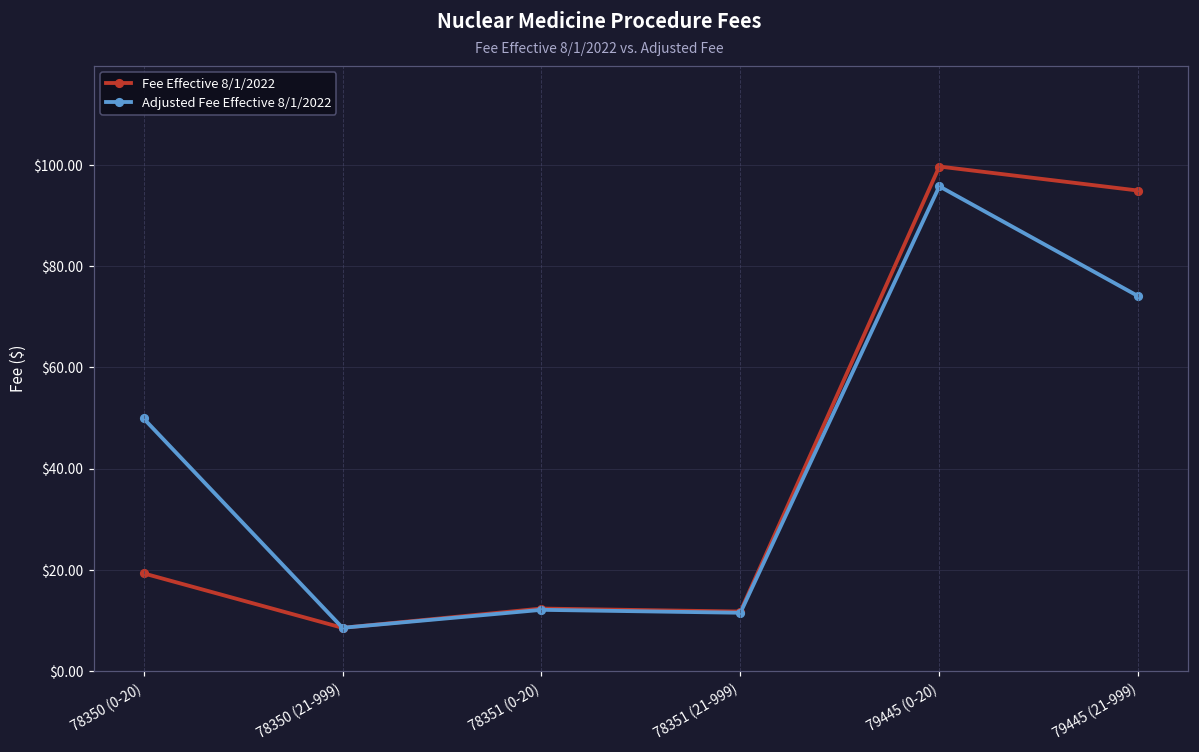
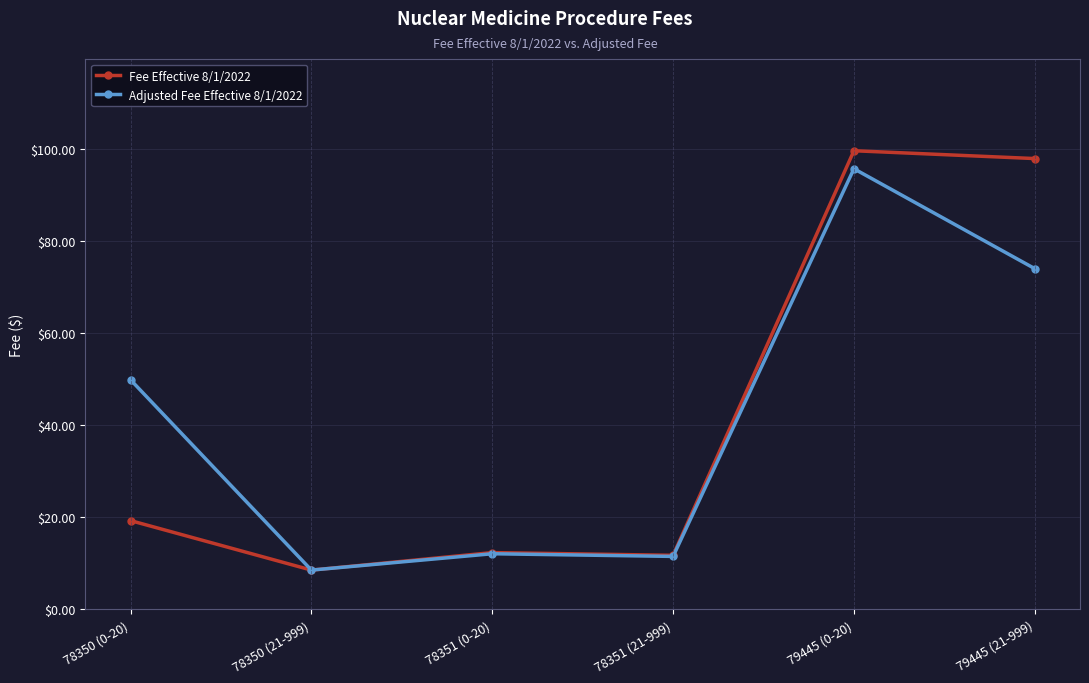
  {
    "Fee Effective 8/1/2022": {
      "78350 (0-20)": "$19",
      "79445 (0-20)": "$100",
-     "79445 (21-999)": "$95"
+     "79445 (21-999)": "$98"
    },
    "Adjusted Fee Effective 8/1/2022": {
      "78350 (0-20)": "$50",
      "79445 (0-20)": "$96",
      "79445 (21-999)": "$74"
    }
  }
